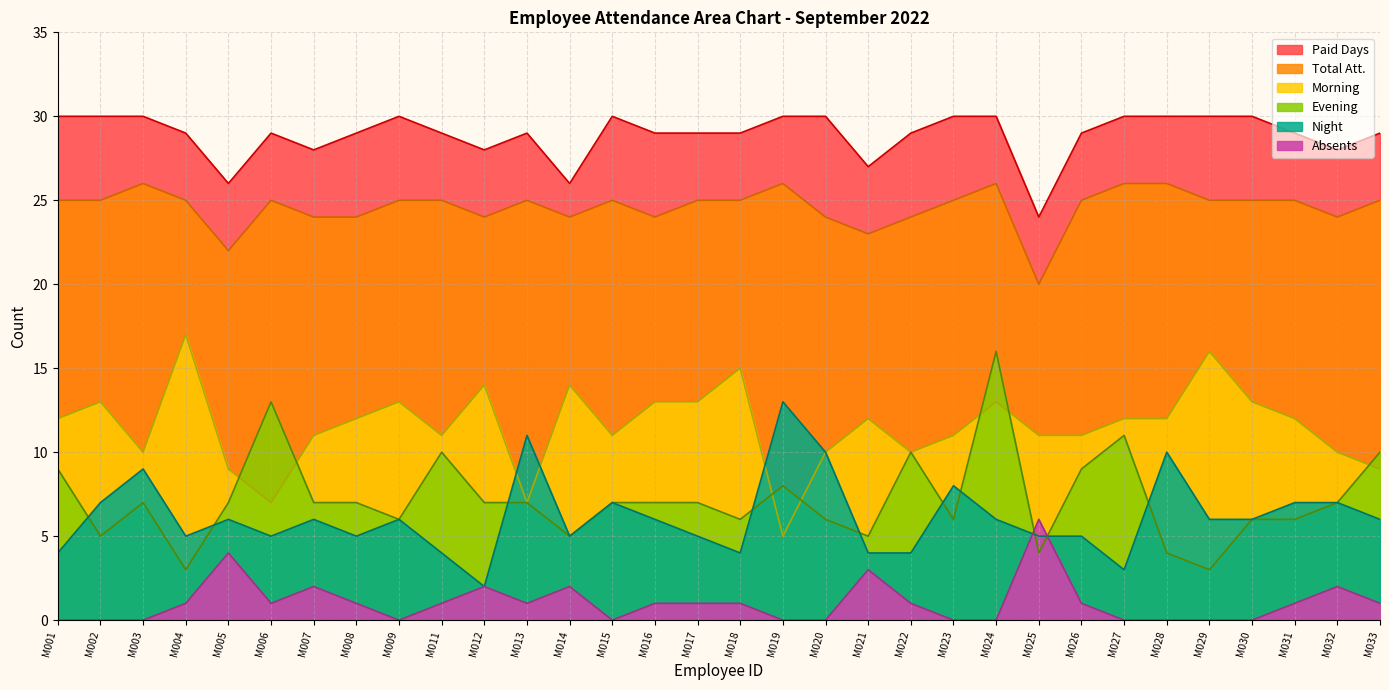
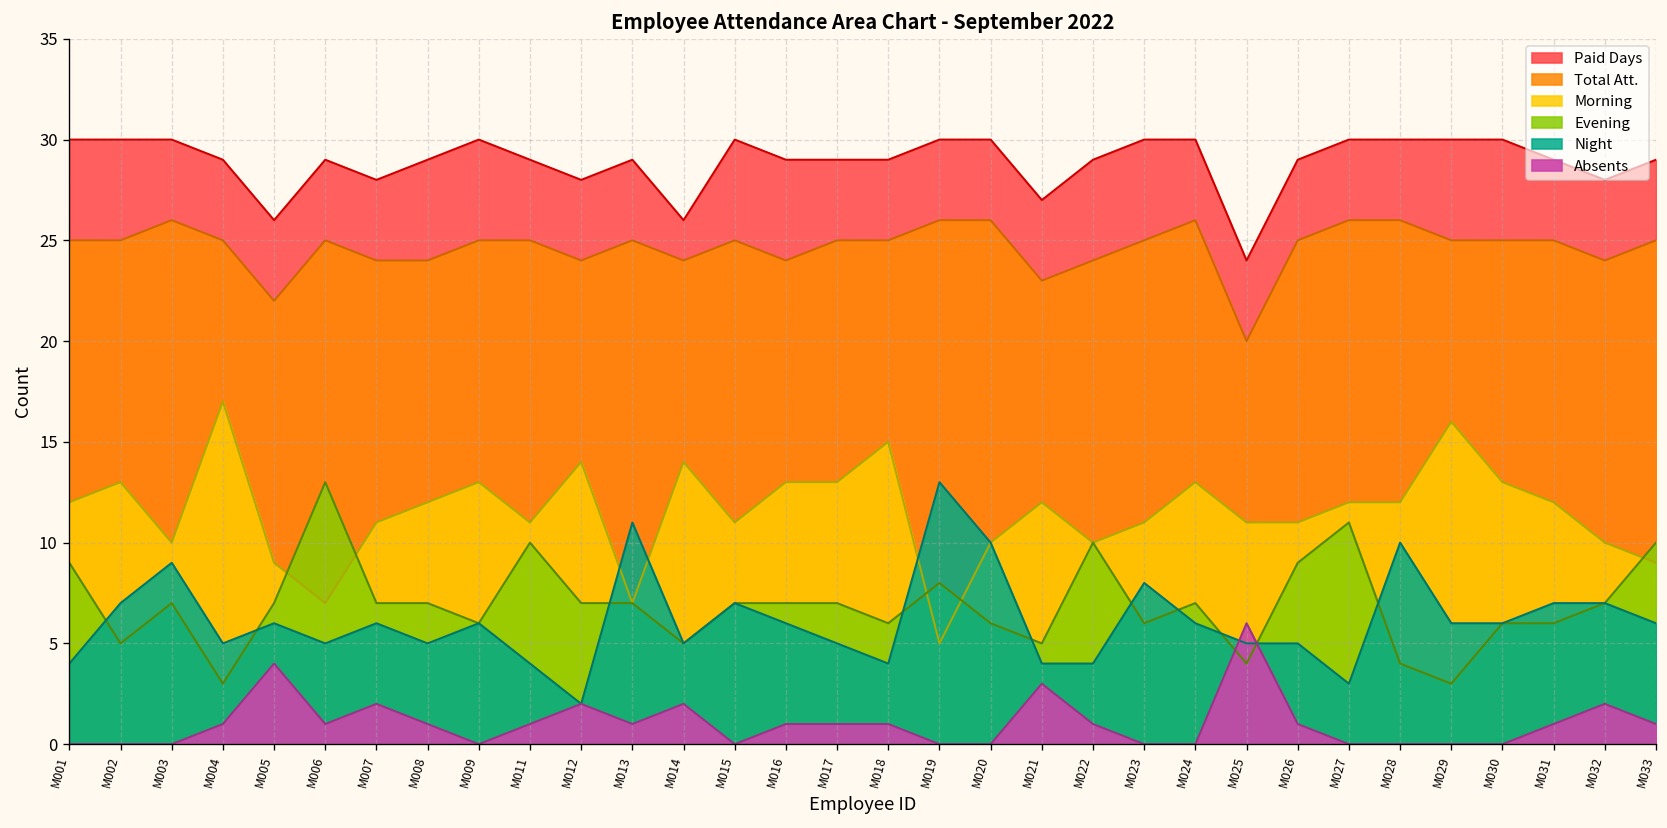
  {
    "Paid Days": {
      "M001": 30,
      "M002": 30,
      "M003": 30,
      "M004": 29,
      "M005": 26,
      "M006": 29,
      "M007": 28,
      "M008": 29,
      "M009": 30,
      "M011": 29,
      "M012": 28,
      "M013": 29,
      "M014": 26,
      "M015": 30,
      "M016": 29,
      "M017": 29,
      "M018": 29,
      "M019": 30,
      "M020": 30,
      "M021": 27,
      "M022": 29,
      "M023": 30,
      "M024": 30,
      "M025": 24,
      "M026": 29,
      "M027": 30,
      "M028": 30,
      "M029": 30,
      "M030": 30,
      "M033": 29
    },
    "Total Att.": {
      "M001": 25,
      "M002": 25,
      "M003": 26,
      "M004": 25,
      "M005": 22,
      "M006": 25,
      "M007": 24,
      "M008": 24,
      "M009": 25,
      "M011": 25,
      "M012": 24,
      "M013": 25,
      "M014": 24,
      "M015": 25,
      "M016": 24,
      "M017": 25,
      "M018": 25,
      "M019": 26,
-     "M020": 24,
+     "M020": 26,
      "M021": 23,
      "M022": 24,
      "M023": 25,
      "M024": 26,
      "M025": 20,
      "M026": 25,
      "M027": 26,
      "M028": 26,
      "M029": 25,
      "M030": 25,
      "M031": 25,
      "M032": 24,
      "M033": 25
    },
    "Morning": {
      "M001": 12,
      "M002": 13,
      "M003": 10,
      "M004": 17,
      "M005": 9,
      "M006": 7,
      "M007": 11,
      "M008": 12,
      "M009": 13,
      "M011": 11,
      "M012": 14,
      "M014": 14,
      "M015": 11,
      "M016": 13,
      "M017": 13,
      "M018": 15,
      "M019": 5,
      "M021": 12,
      "M023": 11,
      "M024": 13,
      "M025": 11,
      "M026": 11,
      "M027": 12,
      "M028": 12,
      "M029": 16,
      "M030": 13,
      "M031": 12,
      "M032": 10,
      "M033": 9
    },
    "Evening": {
      "M001": 9,
      "M002": 5,
      "M003": 7,
      "M004": 3,
      "M005": 7,
      "M006": 13,
      "M007": 7,
      "M008": 7,
      "M011": 10,
      "M012": 7,
      "M016": 7,
      "M017": 7,
      "M018": 6,
      "M019": 8,
      "M020": 6,
      "M021": 5,
      "M023": 6,
-     "M024": 16,
+     "M024": 7,
      "M025": 4,
      "M026": 9,
      "M027": 11,
      "M028": 4,
      "M029": 3,
      "M031": 6,
      "M033": 10
    },
    "Night": {
      "M001": 4,
      "M002": 7,
      "M003": 9,
      "M004": 5,
      "M005": 6,
      "M006": 5,
      "M007": 6,
      "M008": 5,
      "M011": 4,
      "M013": 11,
      "M016": 6,
      "M017": 5,
      "M018": 4,
      "M019": 13,
      "M021": 4,
      "M022": 4,
      "M023": 8,
      "M024": 6,
      "M025": 5,
      "M026": 5,
      "M027": 3,
      "M028": 10,
      "M029": 6,
      "M031": 7,
      "M033": 6
    },
    "Absents": {
      "M001": 0,
      "M002": 0,
      "M003": 0,
      "M004": 1,
      "M005": 4,
      "M006": 1,
      "M007": 2,
      "M008": 1,
      "M009": 0,
      "M011": 1,
      "M013": 1,
      "M014": 2,
      "M015": 0,
      "M016": 1,
      "M017": 1,
      "M018": 1,
      "M019": 0,
      "M020": 0,
      "M021": 3,
      "M022": 1,
      "M023": 0,
      "M024": 0,
      "M025": 6,
      "M026": 1,
      "M027": 0,
      "M028": 0,
      "M029": 0,
      "M030": 0,
      "M031": 1,
      "M032": 2,
      "M033": 1
    }
  }
